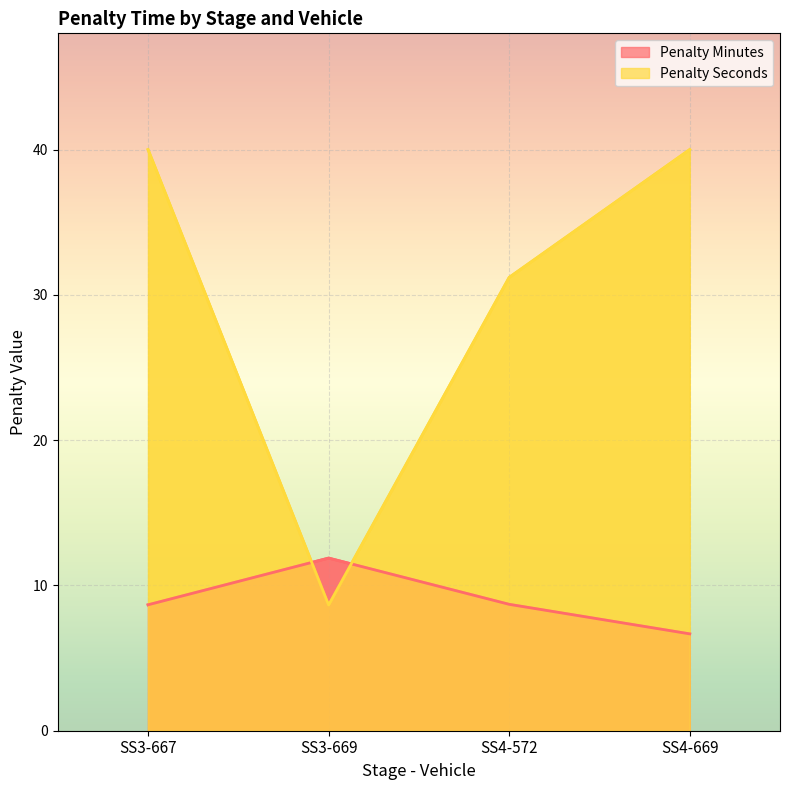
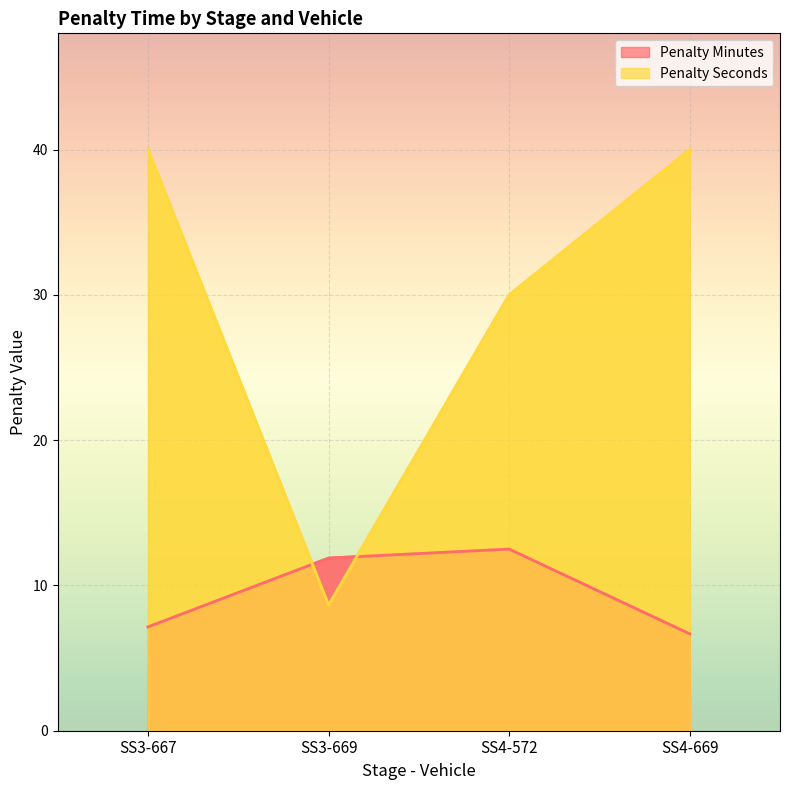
  {
    "Penalty Minutes": {
-     "SS3-667": 8.7,
+     "SS3-667": 7.1,
      "SS3-669": 11.9,
-     "SS4-572": 8.7,
+     "SS4-572": 12.5,
      "SS4-669": 6.7
    },
    "Penalty Seconds": {
      "SS3-667": 40.0,
      "SS3-669": 8.7,
-     "SS4-572": 31.2,
+     "SS4-572": 30.0,
      "SS4-669": 40.0
    }
  }
